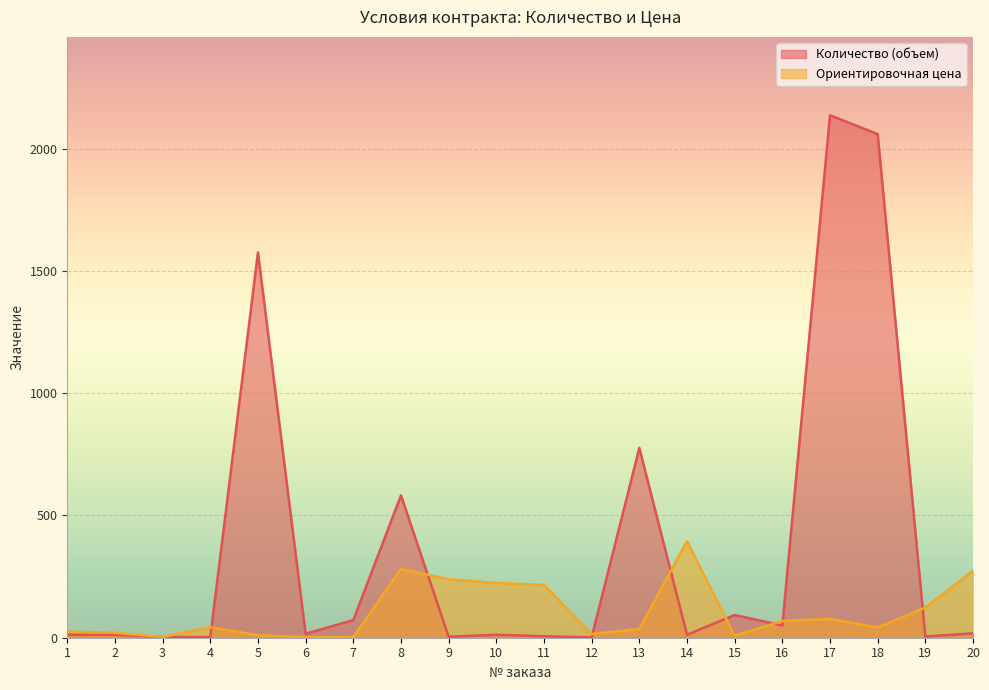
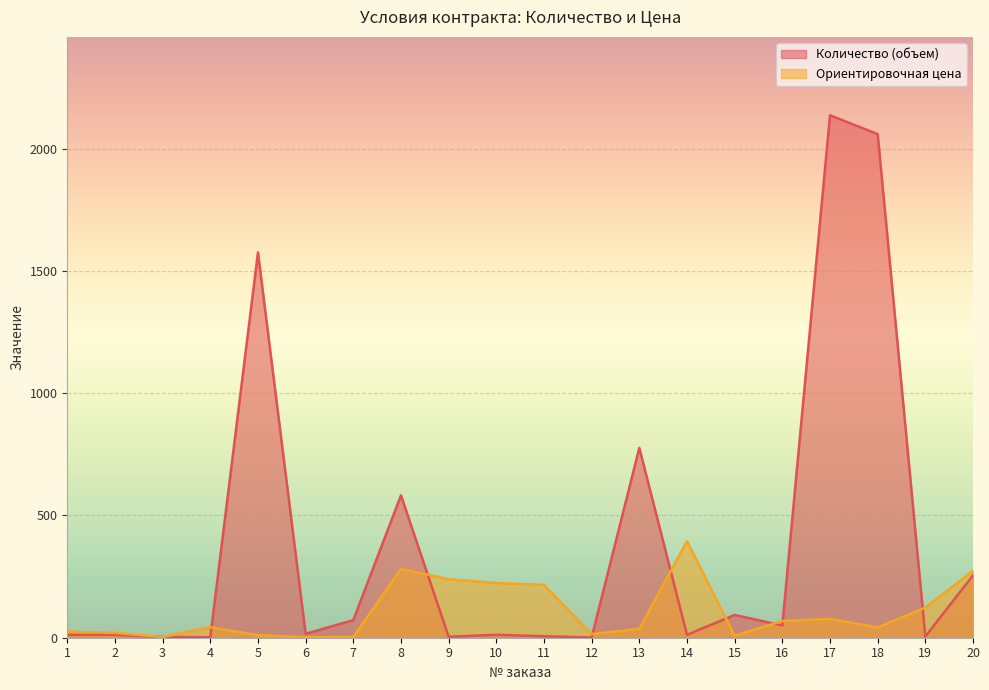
  {
    "Количество (объем)": {
      "1": 10,
      "4": 0,
      "5": 1580,
      "6": 20,
      "7": 70,
      "8": 580,
      "9": 0,
      "10": 10,
      "11": 10,
      "12": 0,
      "13": 780,
      "14": 10,
      "15": 90,
      "16": 50,
      "17": 2140,
      "18": 2060,
      "19": 10,
-     "20": 20
+     "20": 260
    },
    "Ориентировочная цена": {
      "1": 20,
      "4": 40,
      "5": 10,
      "6": 0,
      "7": 0,
      "8": 280,
      "9": 240,
      "10": 220,
      "11": 220,
      "12": 20,
      "13": 40,
      "14": 390,
      "15": 10,
      "16": 70,
      "17": 80,
      "18": 40,
      "19": 120,
      "20": 270
    }
  }
